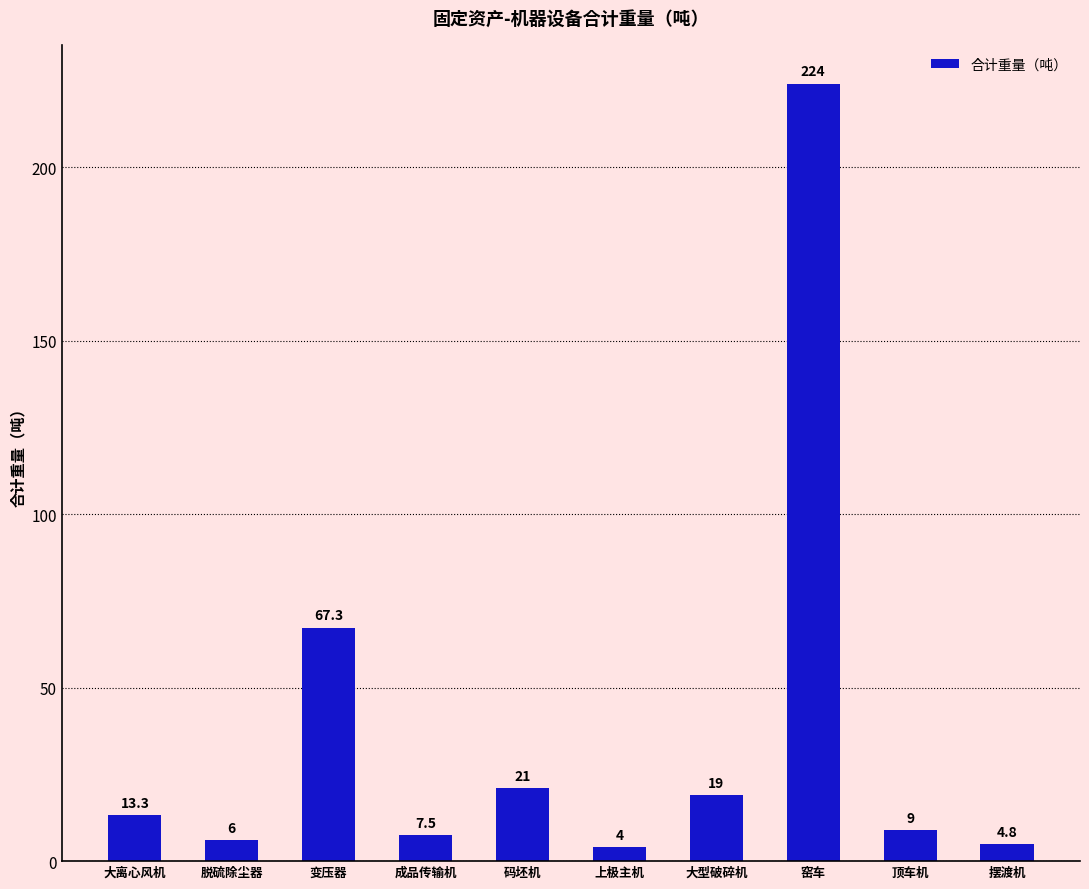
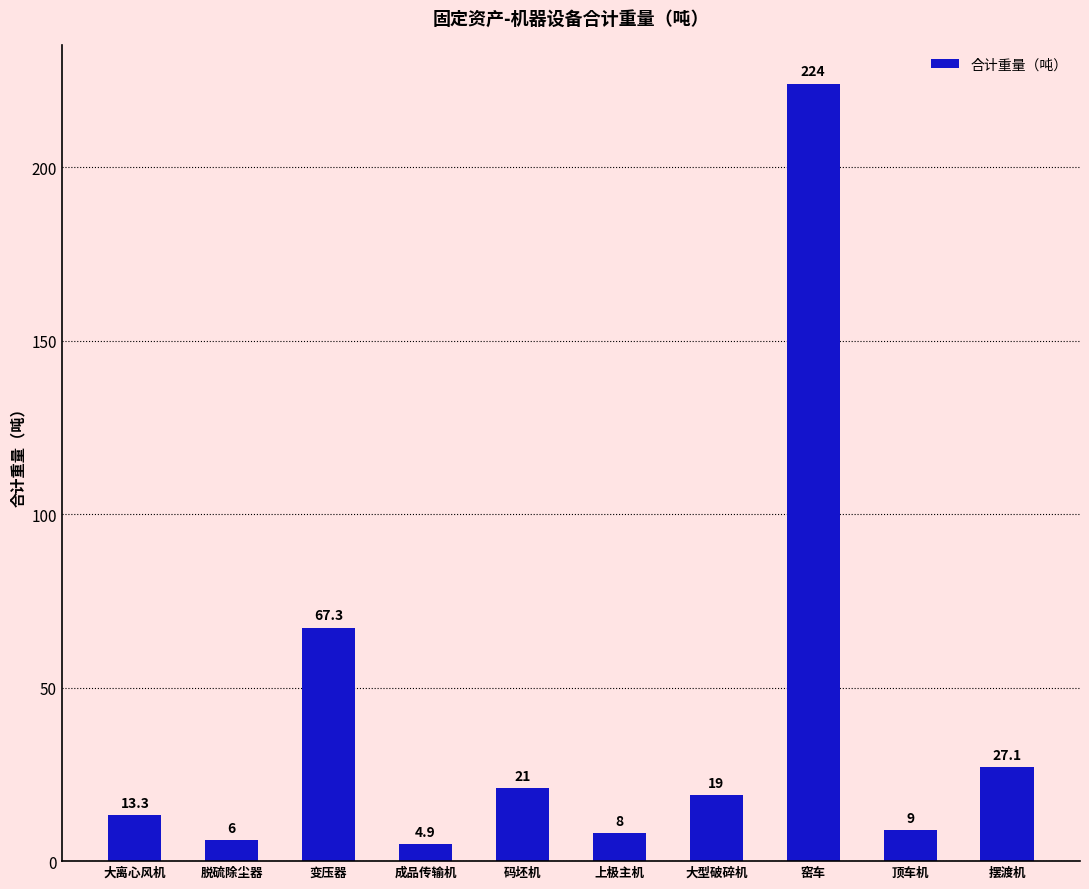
  {
    "大离心风机": 13.3,
    "脱硫除尘器": 6,
    "变压器": 67.3,
-   "成品传输机": 7.5,
+   "成品传输机": 4.9,
    "码坯机": 21,
-   "上极主机": 4,
+   "上极主机": 8,
    "大型破碎机": 19,
    "窑车": 224,
    "顶车机": 9,
-   "摆渡机": 4.8
+   "摆渡机": 27.1
  }
